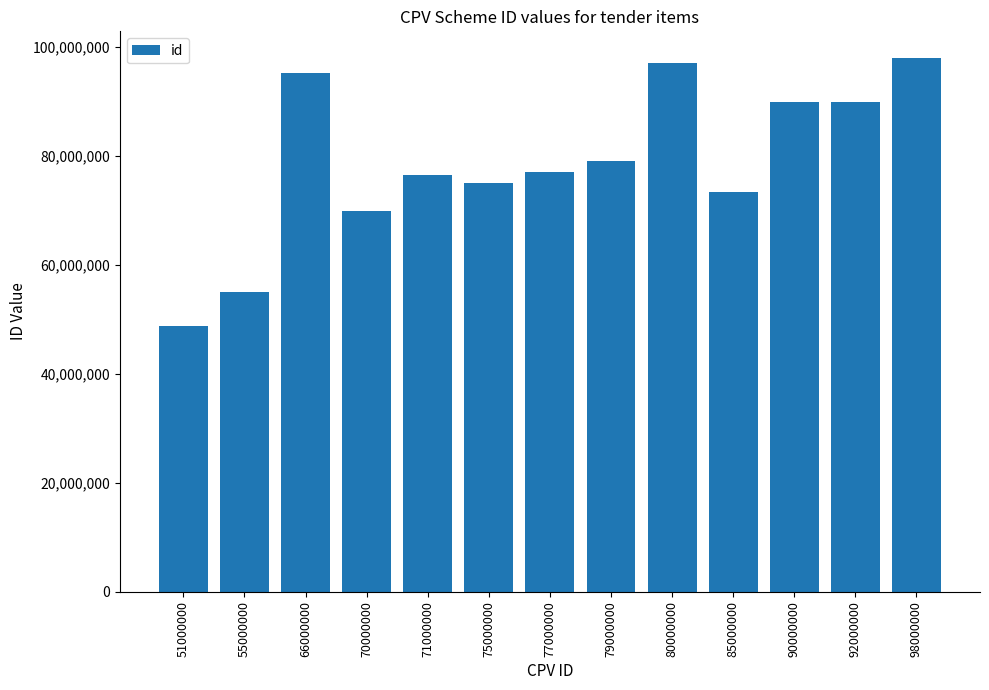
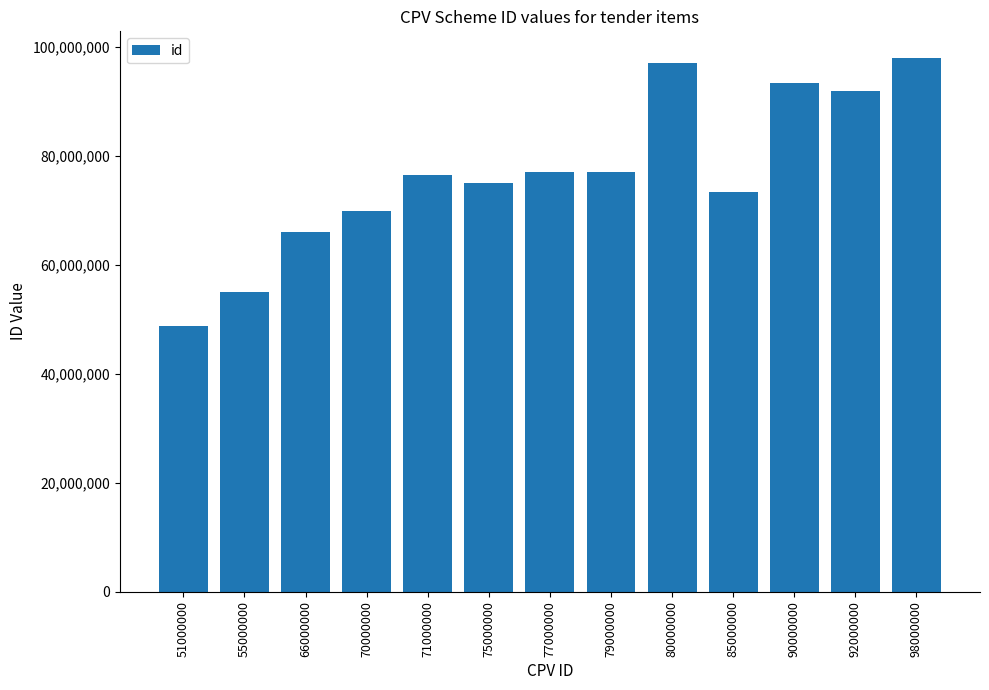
  {
    "51000000": "49,000,000",
    "55000000": "55,000,000",
-   "66000000": "95,000,000",
+   "66000000": "66,000,000",
    "70000000": "70,000,000",
    "71000000": "76,000,000",
    "75000000": "75,000,000",
    "77000000": "77,000,000",
-   "79000000": "79,000,000",
+   "79000000": "77,000,000",
    "80000000": "97,000,000",
    "85000000": "73,000,000",
-   "90000000": "90,000,000",
-   "92000000": "90,000,000",
+   "90000000": "93,000,000",
+   "92000000": "92,000,000",
    "98000000": "98,000,000"
  }
